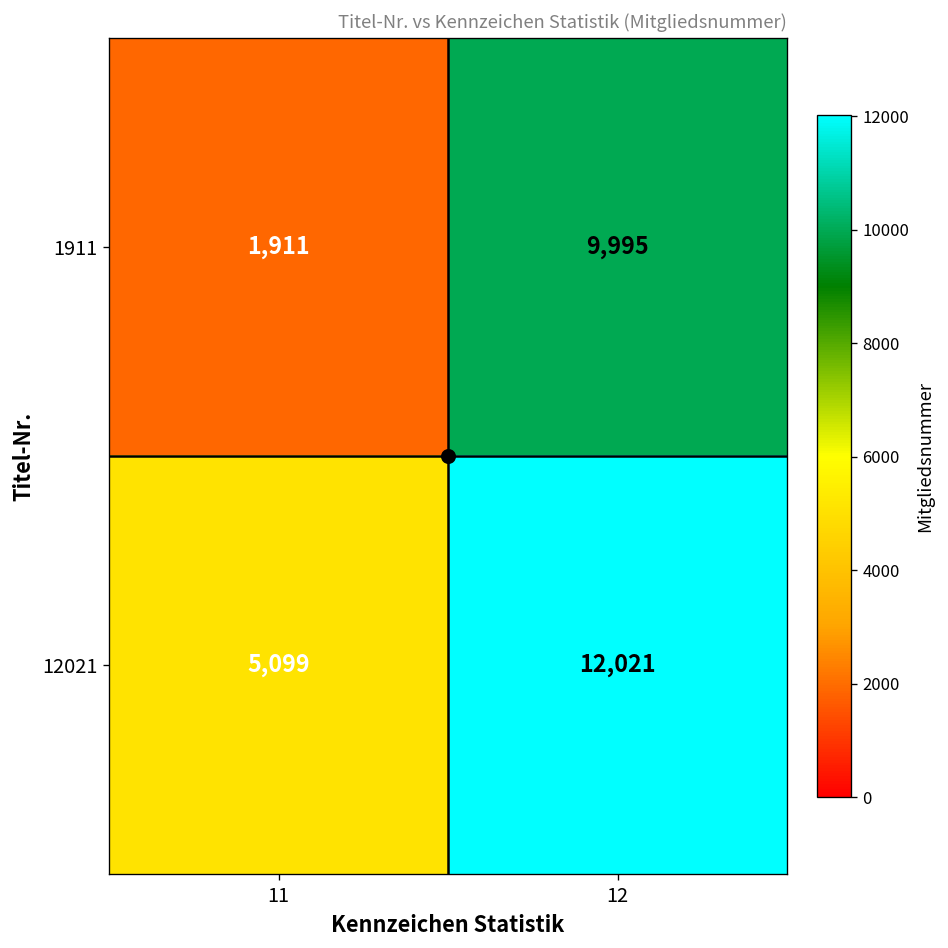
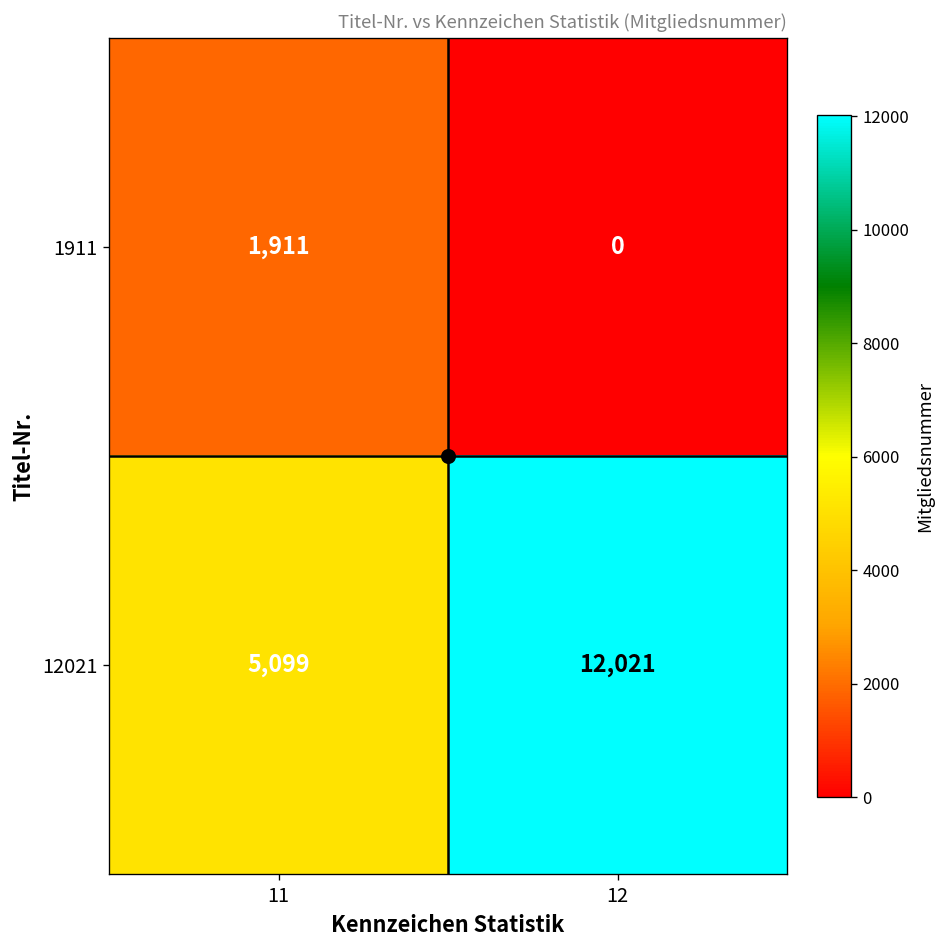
  {
    "1911": {
      "11": "1,911",
-     "12": "9,995"
+     "12": "0"
    },
    "12021": {
      "11": "5,099",
      "12": "12,021"
    }
  }
